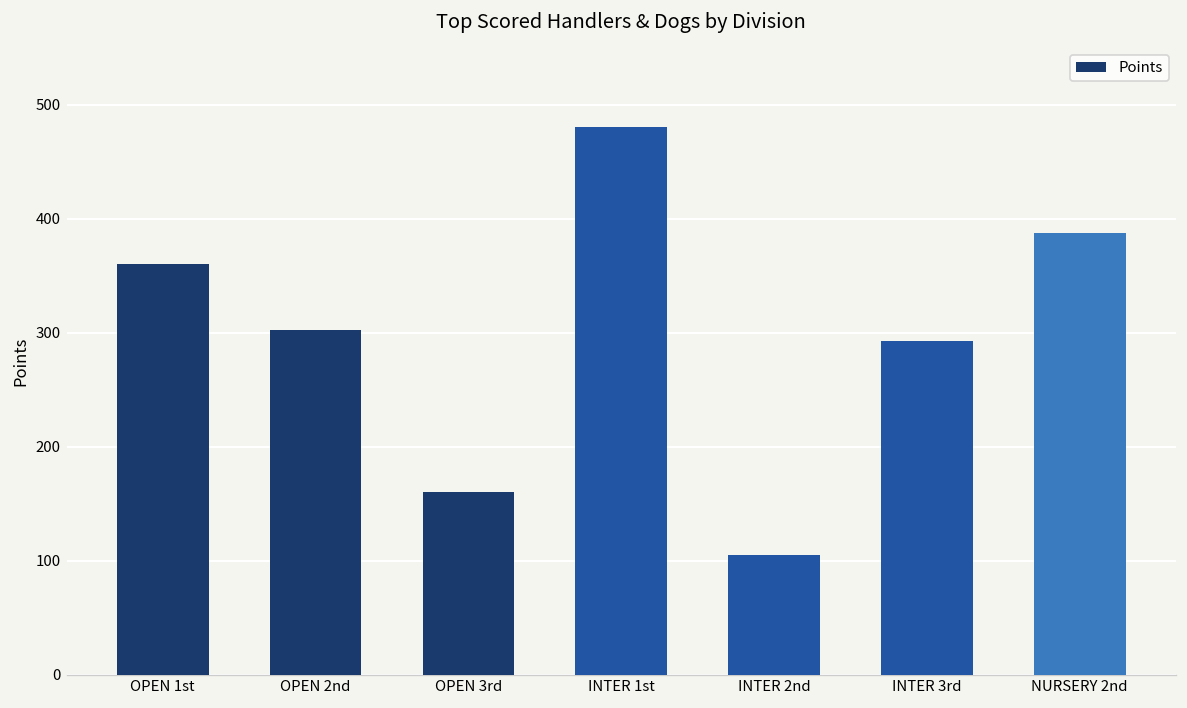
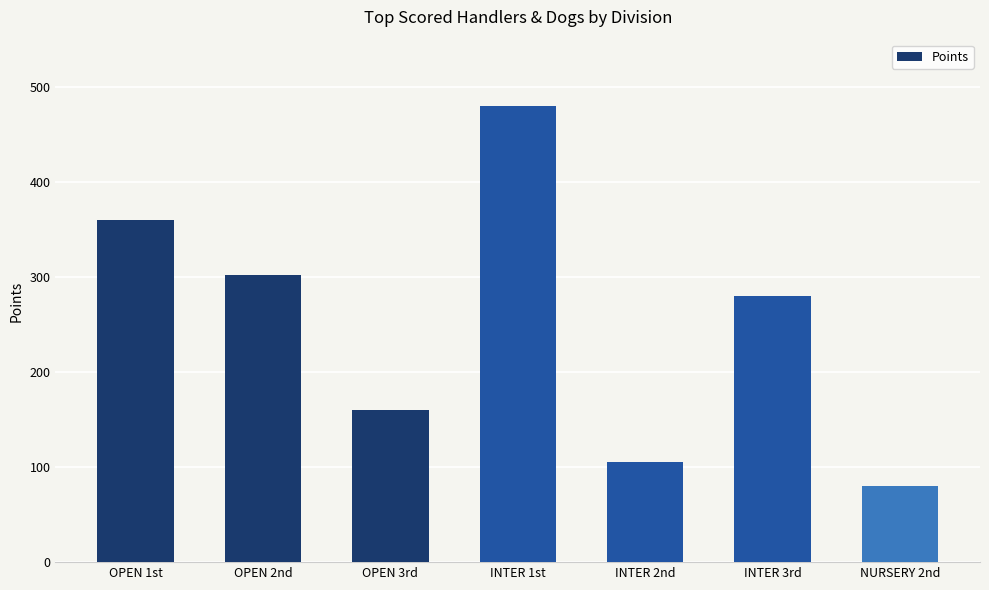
  {
    "OPEN 1st": 360,
    "OPEN 2nd": 300,
    "OPEN 3rd": 160,
    "INTER 1st": 480,
    "INTER 2nd": 110,
-   "INTER 3rd": 290,
-   "NURSERY 2nd": 390
+   "INTER 3rd": 280,
+   "NURSERY 2nd": 80
  }
